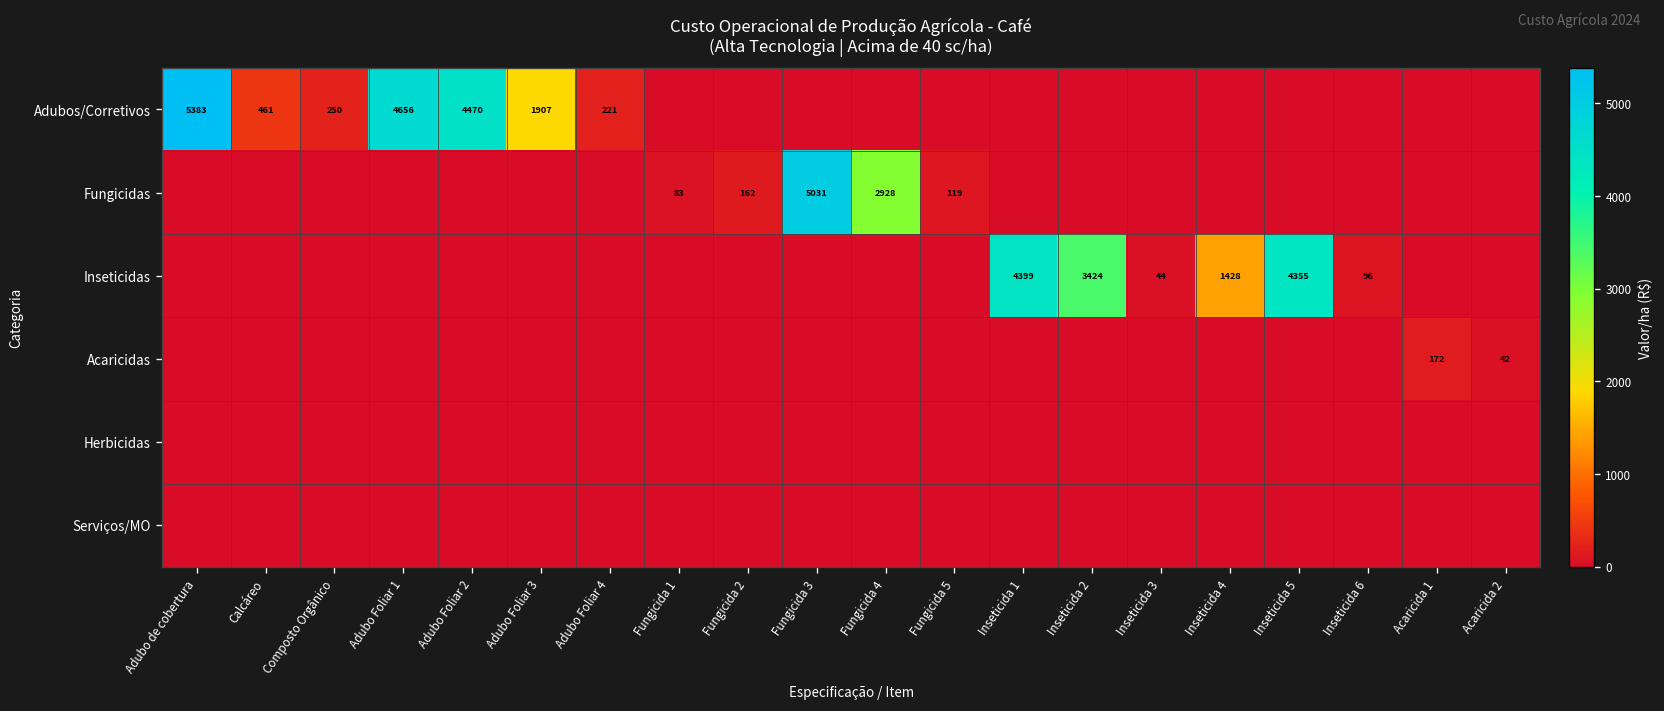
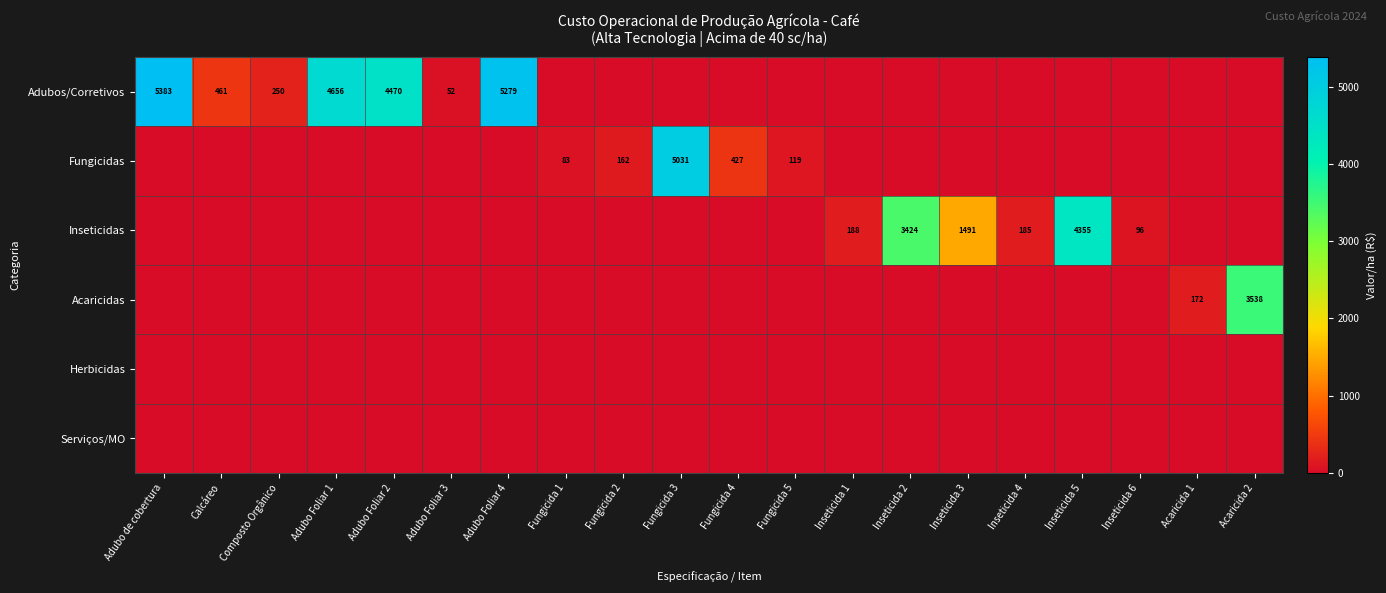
  {
    "Adubos/Corretivos": {
      "Adubo de cobertura": 5383,
      "Calcáreo": 461,
      "Composto Orgânico": 250,
      "Adubo Foliar 1": 4656,
      "Adubo Foliar 2": 4470,
-     "Adubo Foliar 3": 1907,
-     "Adubo Foliar 4": 221
+     "Adubo Foliar 3": 52,
+     "Adubo Foliar 4": 5279
    },
    "Fungicidas": {
      "Fungicida 1": 83,
      "Fungicida 2": 162,
      "Fungicida 3": 5031,
-     "Fungicida 4": 2928,
+     "Fungicida 4": 427,
      "Fungicida 5": 119
    },
    "Inseticidas": {
-     "Inseticida 1": 4399,
+     "Inseticida 1": 188,
      "Inseticida 2": 3424,
-     "Inseticida 3": 44,
-     "Inseticida 4": 1428,
+     "Inseticida 3": 1491,
+     "Inseticida 4": 185,
      "Inseticida 5": 4355,
      "Inseticida 6": 96
    },
    "Acaricidas": {
      "Acaricida 1": 172,
-     "Acaricida 2": 42
+     "Acaricida 2": 3538
    }
  }
